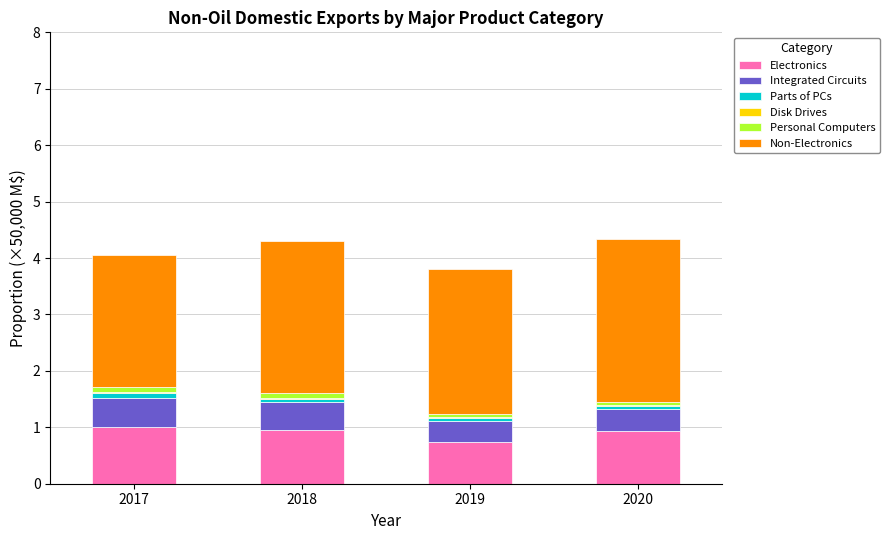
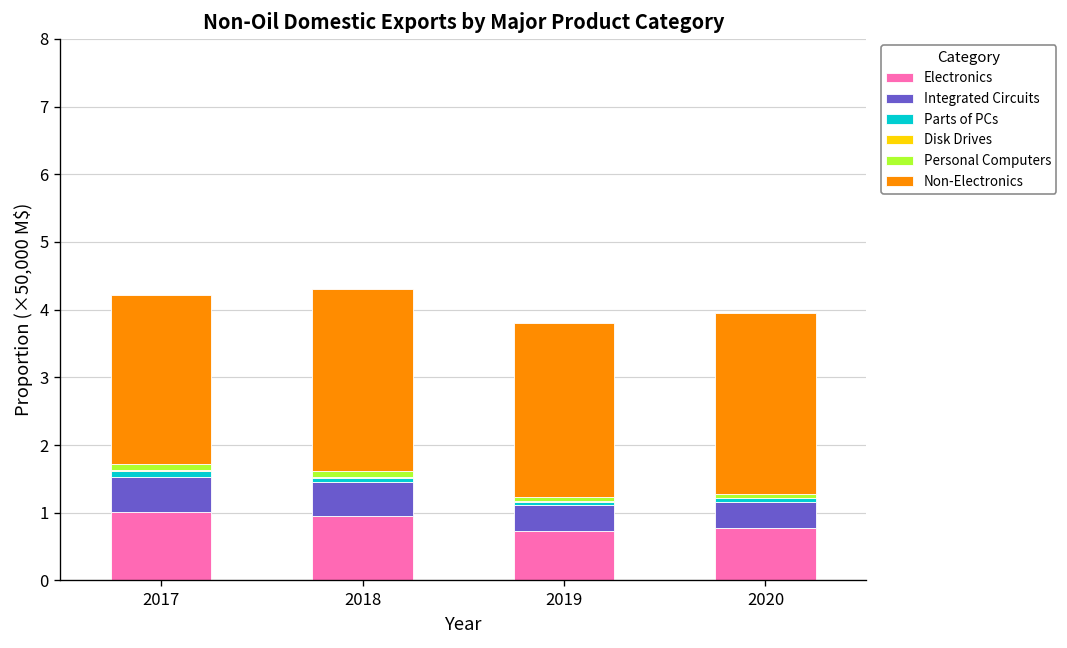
  {
    "Electronics": {
      "2017": 1.0,
      "2018": 0.9,
      "2019": 0.7,
-     "2020": 0.9
+     "2020": 0.8
    },
    "Integrated Circuits": {
      "2017": 0.5,
      "2018": 0.5,
      "2019": 0.4,
      "2020": 0.4
    },
    "Parts of PCs": {
      "2017": 0.1,
      "2018": 0.1,
      "2019": 0.1,
      "2020": 0.1
    },
    "Personal Computers": {
      "2017": 0.1,
      "2018": 0.1,
      "2019": 0.1,
      "2020": 0.1
    },
    "Non-Electronics": {
-     "2017": 2.3,
+     "2017": 2.5,
      "2018": 2.7,
      "2019": 2.6,
-     "2020": 2.9
+     "2020": 2.7
    }
  }
